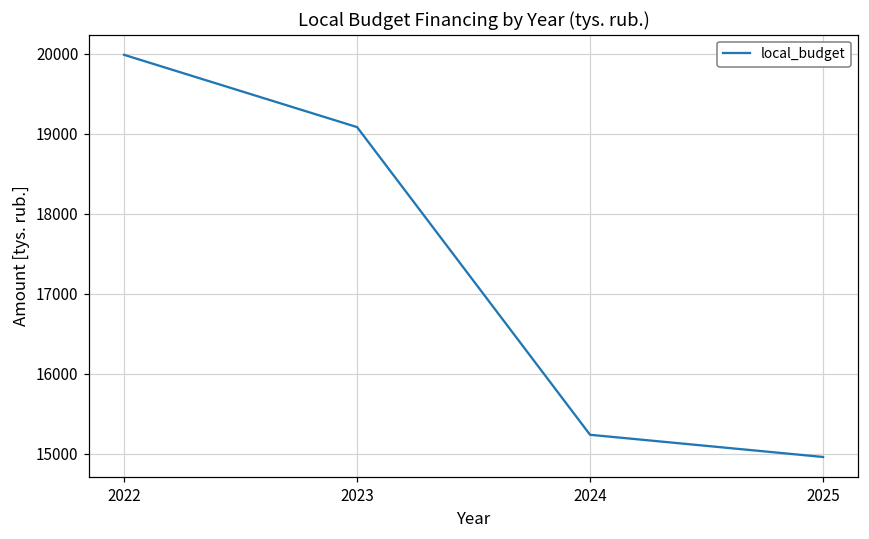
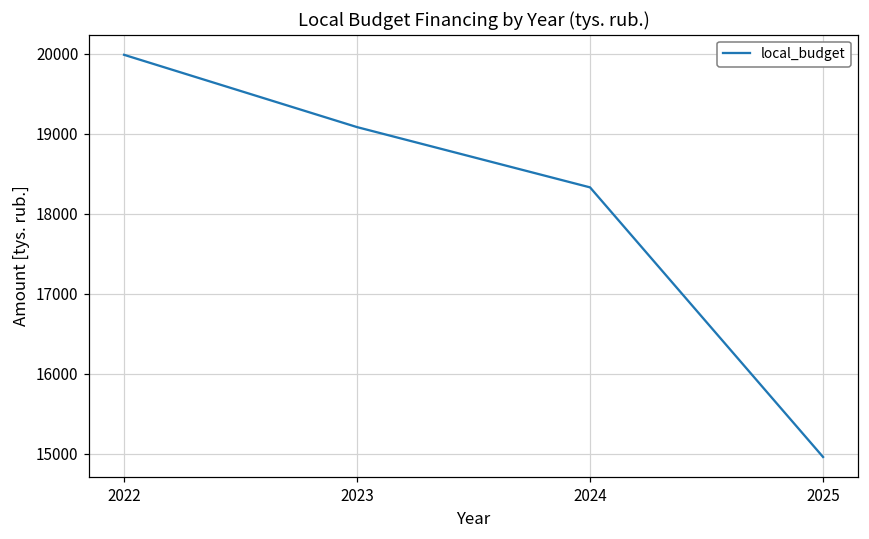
  {
    "2022": 20000,
    "2023": 19100,
-   "2024": 15200,
+   "2024": 18300,
    "2025": 15000
  }
